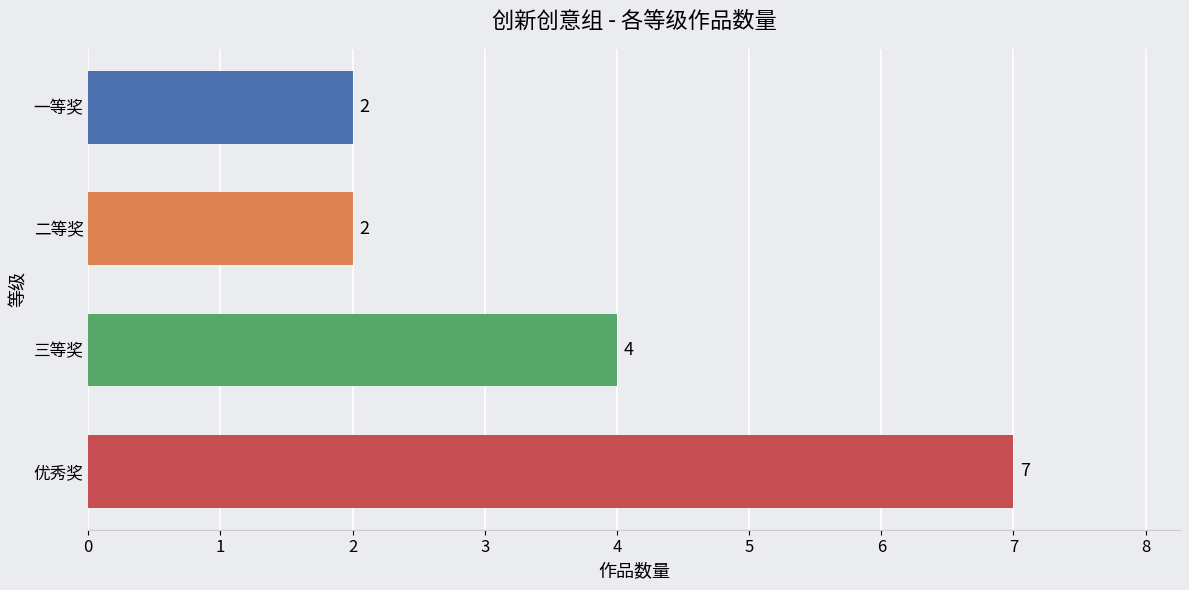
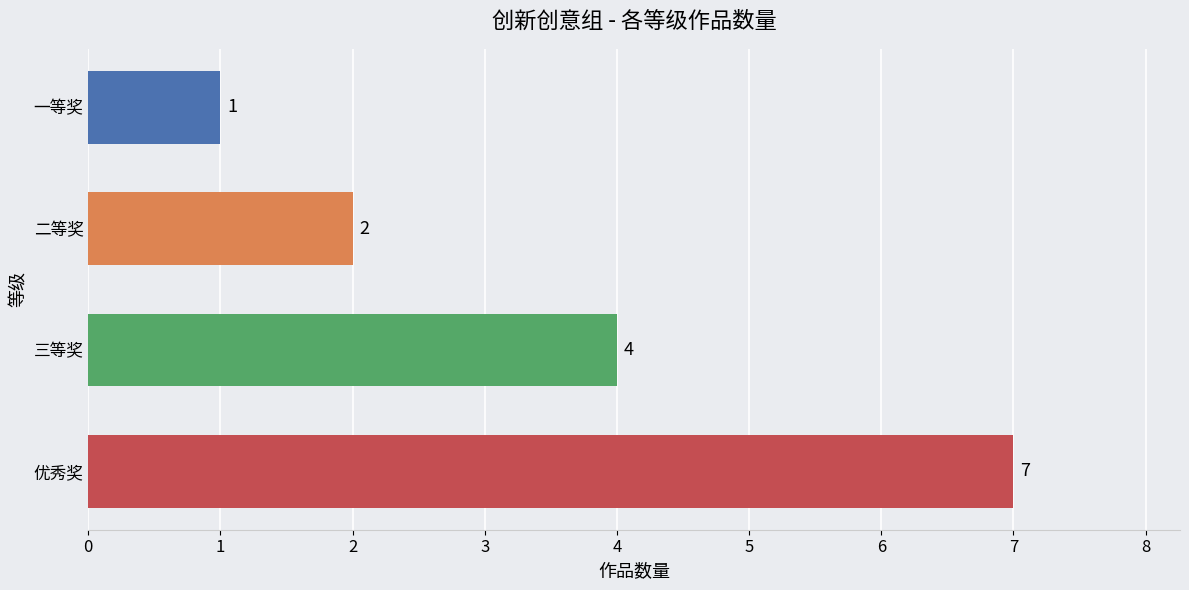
  {
-   "一等奖": 2,
+   "一等奖": 1,
    "二等奖": 2,
    "三等奖": 4,
    "优秀奖": 7
  }
